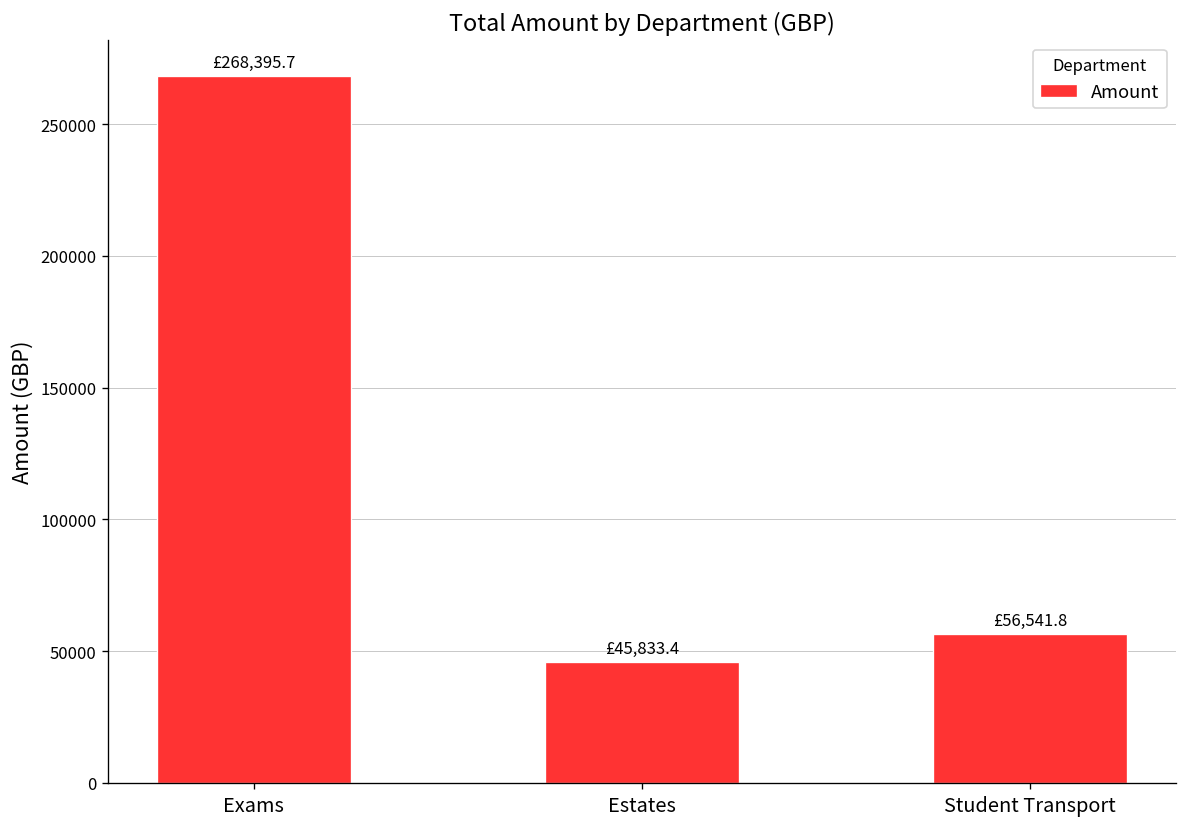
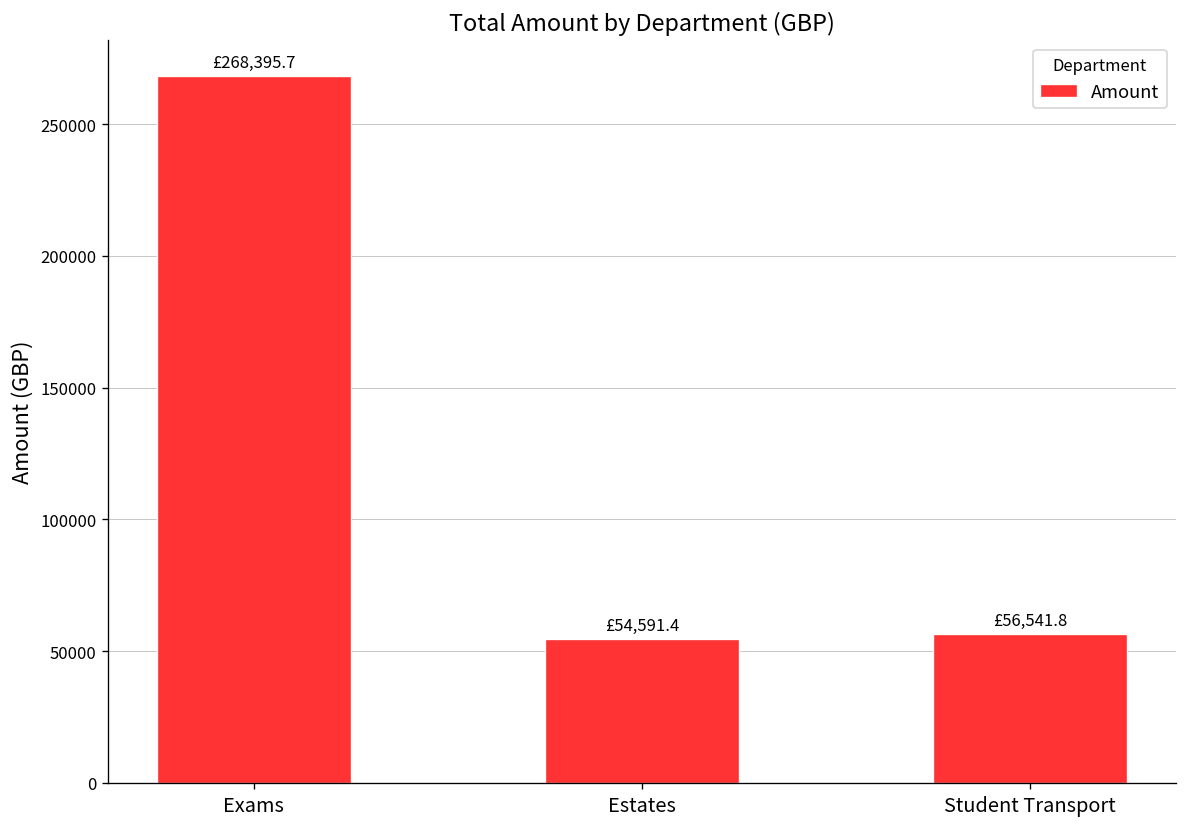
  {
    "Exams": "£268,395.7",
-   "Estates": "£45,833.4",
+   "Estates": "£54,591.4",
    "Student Transport": "£56,541.8"
  }
